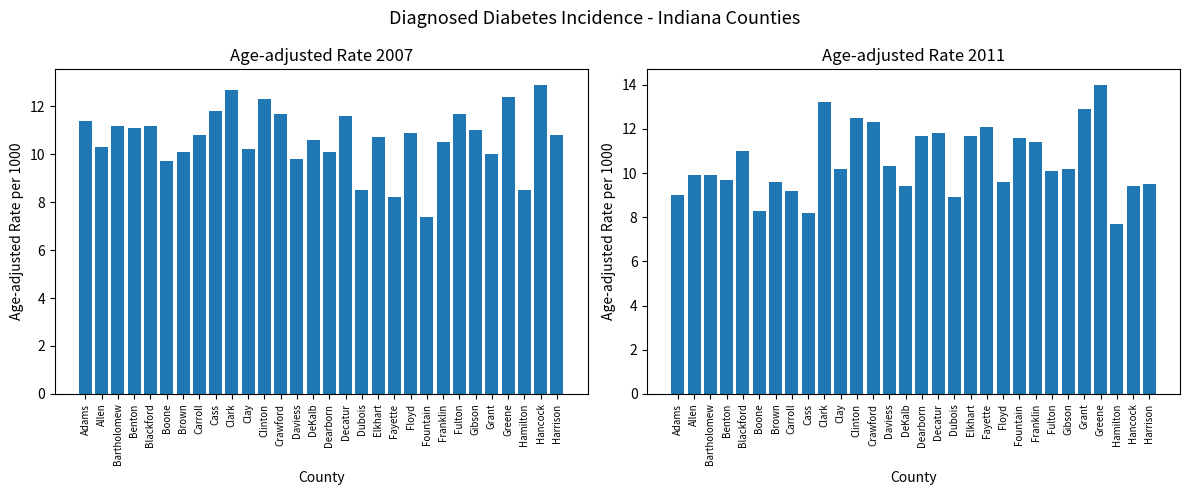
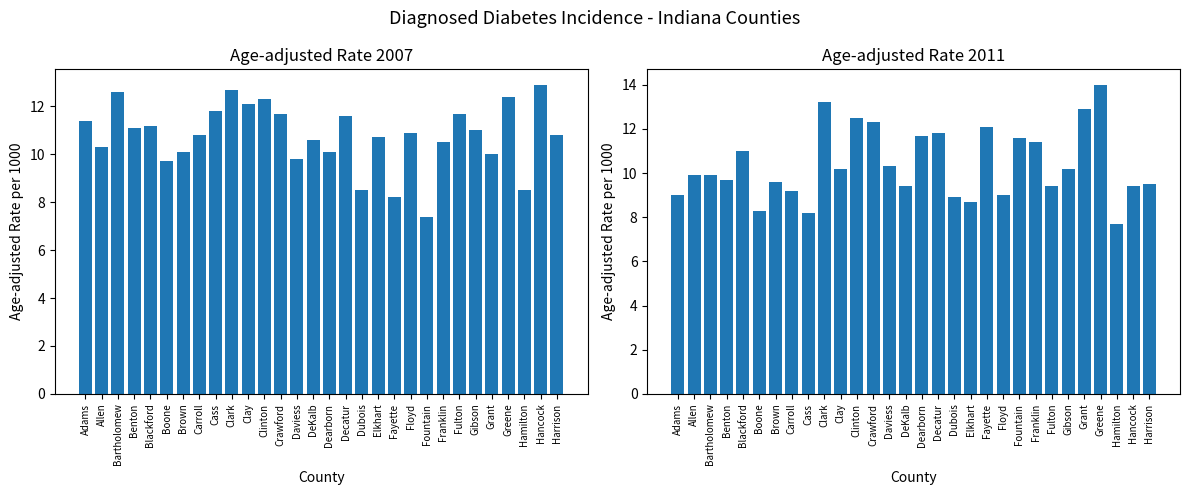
  {
    "Age-adjusted Rate 2007": {
      "Adams": 11.4,
      "Allen": 10.3,
-     "Bartholomew": 11.2,
+     "Bartholomew": 12.6,
      "Benton": 11.1,
      "Blackford": 11.2,
      "Boone": 9.7,
      "Brown": 10.1,
      "Carroll": 10.8,
      "Cass": 11.8,
      "Clark": 12.7,
-     "Clay": 10.2,
+     "Clay": 12.1,
      "Clinton": 12.3,
      "Crawford": 11.7,
      "Daviess": 9.8,
      "DeKalb": 10.6,
      "Dearborn": 10.1,
      "Decatur": 11.6,
      "Dubois": 8.5,
      "Elkhart": 10.7,
      "Fayette": 8.2,
      "Floyd": 10.9,
      "Fountain": 7.4,
      "Franklin": 10.5,
      "Fulton": 11.7,
      "Gibson": 11.0,
      "Grant": 10.0,
      "Greene": 12.4,
      "Hamilton": 8.5,
      "Hancock": 12.9,
      "Harrison": 10.8
    },
    "Age-adjusted Rate 2011": {
      "Adams": 9.0,
      "Allen": 9.9,
      "Bartholomew": 9.9,
      "Benton": 9.7,
      "Blackford": 11.0,
      "Boone": 8.3,
      "Brown": 9.6,
      "Carroll": 9.2,
      "Cass": 8.2,
      "Clark": 13.2,
      "Clay": 10.2,
      "Clinton": 12.5,
      "Crawford": 12.3,
      "Daviess": 10.3,
      "DeKalb": 9.4,
      "Dearborn": 11.7,
      "Decatur": 11.8,
      "Dubois": 8.9,
-     "Elkhart": 11.7,
+     "Elkhart": 8.7,
      "Fayette": 12.1,
-     "Floyd": 9.6,
+     "Floyd": 9.0,
      "Fountain": 11.6,
      "Franklin": 11.4,
-     "Fulton": 10.1,
+     "Fulton": 9.4,
      "Gibson": 10.2,
      "Grant": 12.9,
      "Greene": 14.0,
      "Hamilton": 7.7,
      "Hancock": 9.4,
      "Harrison": 9.5
    }
  }
